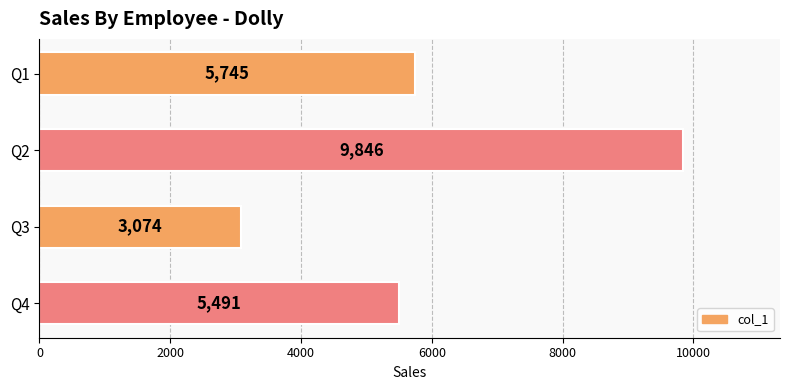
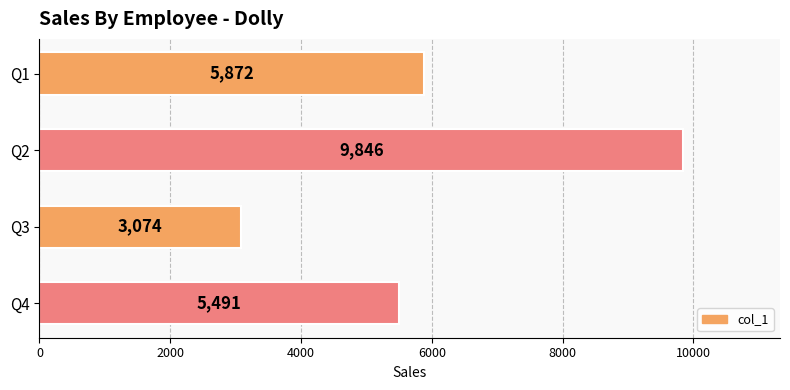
  {
-   "Q1": "5,745",
+   "Q1": "5,872",
    "Q2": "9,846",
    "Q3": "3,074",
    "Q4": "5,491"
  }
